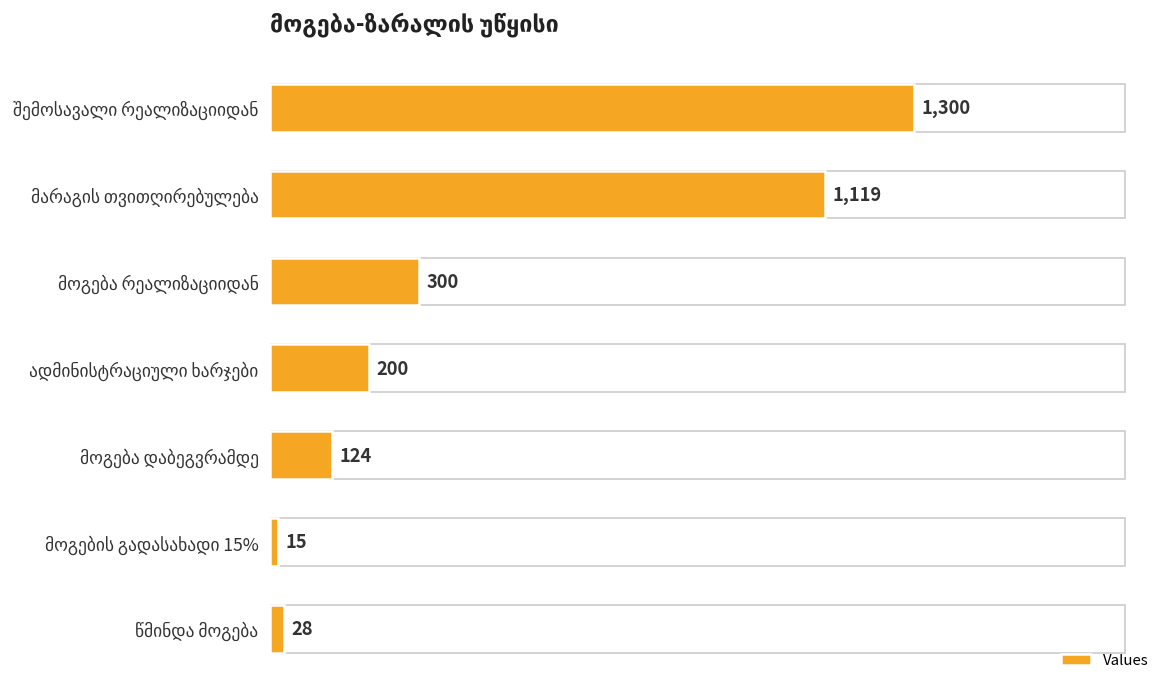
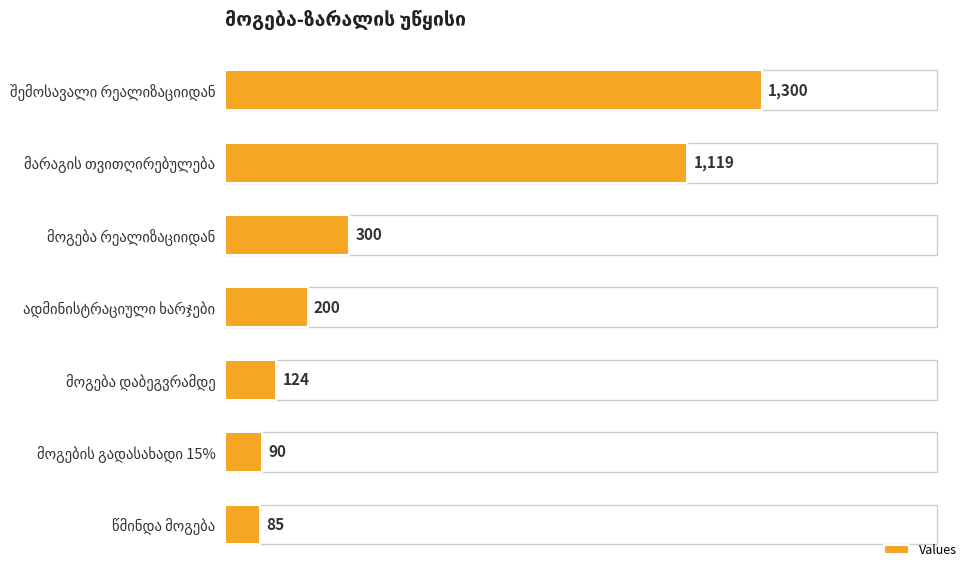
  {
    "შემოსავალი რეალიზაციიდან": "1,300",
    "მარაგის თვითღირებულება": "1,119",
    "მოგება რეალიზაციიდან": "300",
    "ადმინისტრაციული ხარჯები": "200",
    "მოგება დაბეგვრამდე": "124",
-   "მოგების გადასახადი 15%": "15",
-   "წმინდა მოგება": "28"
+   "მოგების გადასახადი 15%": "90",
+   "წმინდა მოგება": "85"
  }
